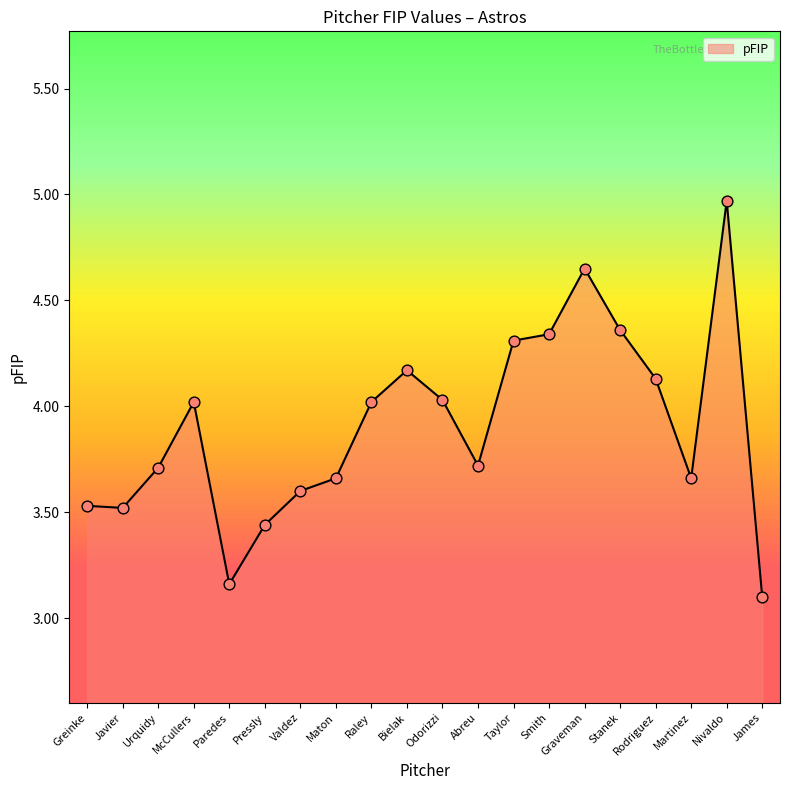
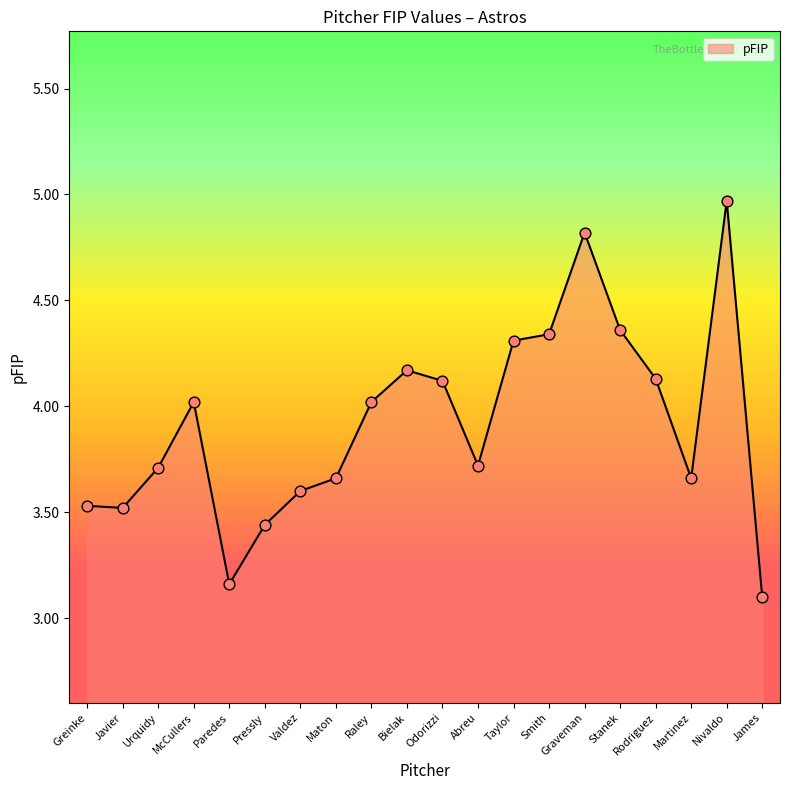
  {
    "Greinke": 3.53,
    "Javier": 3.52,
    "Urquidy": 3.71,
    "McCullers": 4.02,
    "Paredes": 3.16,
    "Pressly": 3.44,
    "Valdez": 3.60,
    "Maton": 3.66,
    "Raley": 4.02,
    "Bielak": 4.17,
-   "Odorizzi": 4.03,
+   "Odorizzi": 4.12,
    "Abreu": 3.72,
    "Taylor": 4.31,
    "Smith": 4.34,
-   "Graveman": 4.65,
+   "Graveman": 4.82,
    "Stanek": 4.36,
    "Rodriguez": 4.13,
    "Martinez": 3.66,
    "Nivaldo": 4.97,
    "James": 3.10
  }
